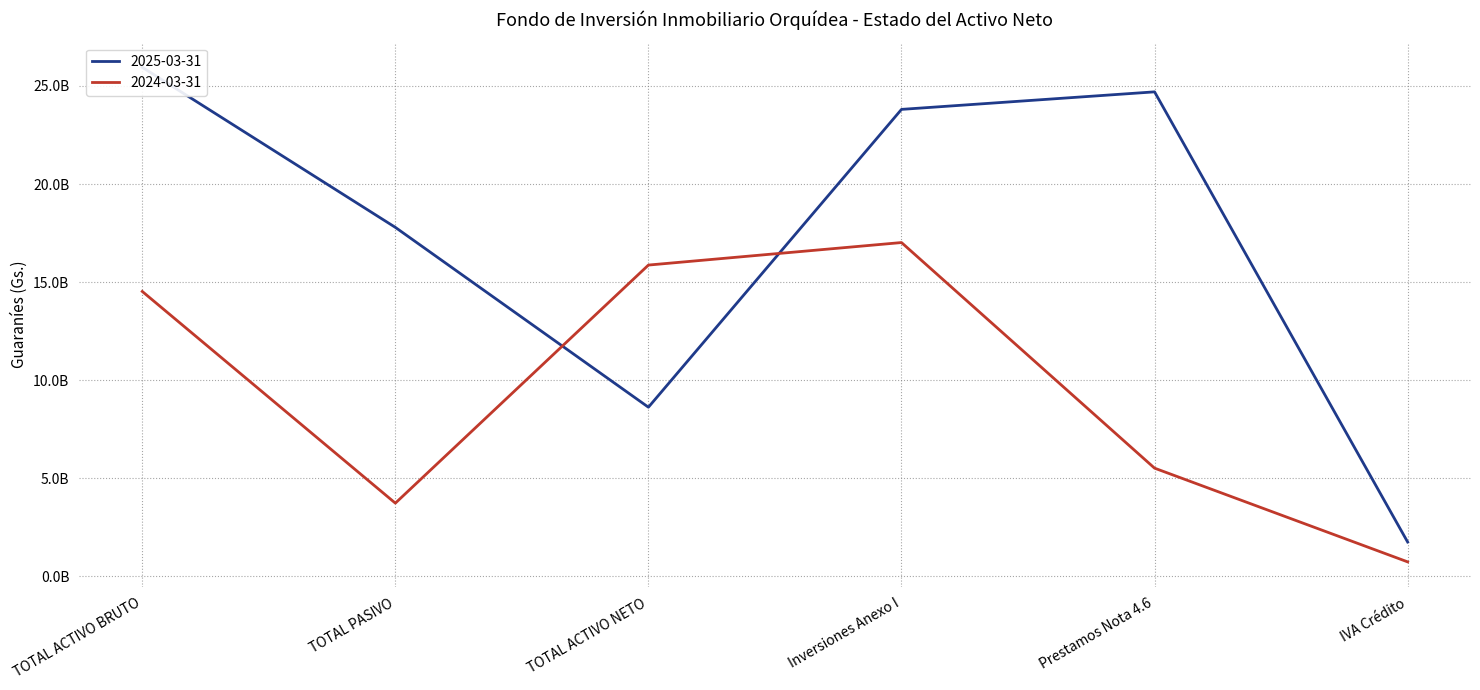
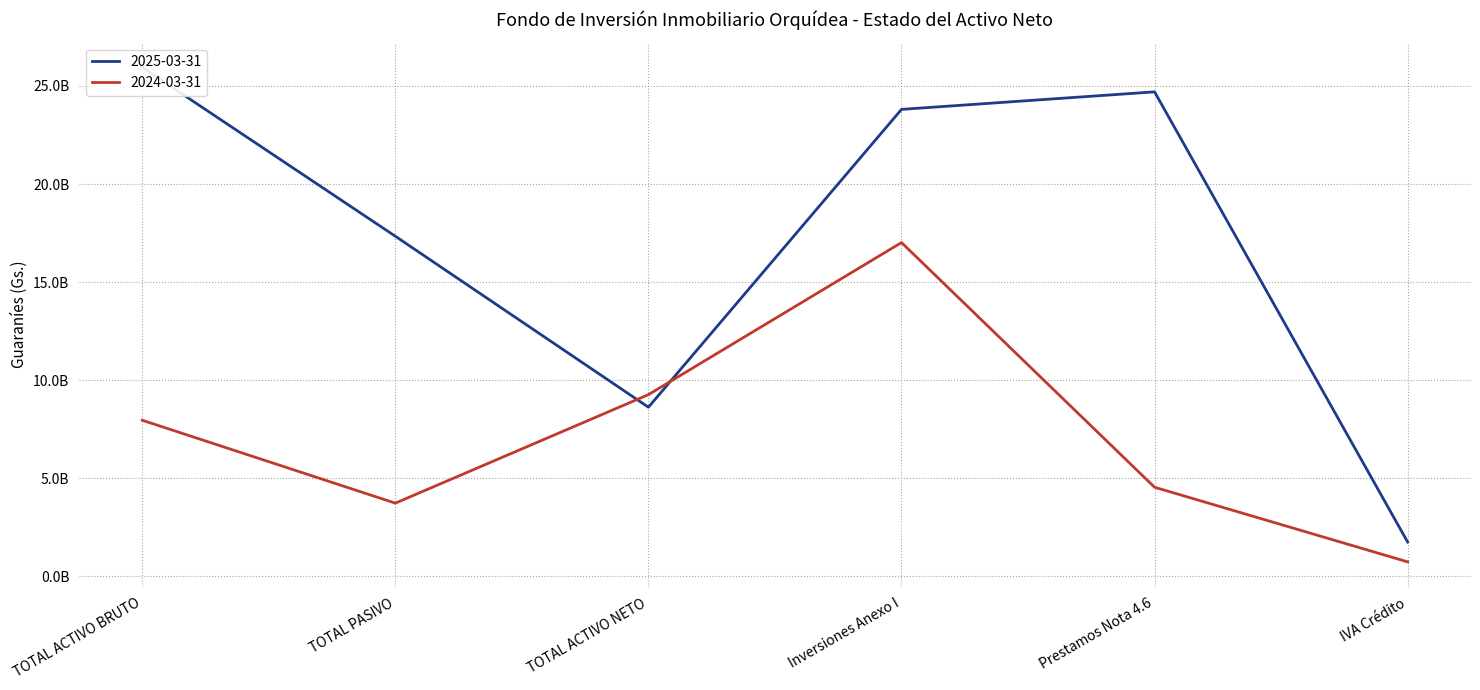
  {
    "2025-03-31": {
-     "TOTAL PASIVO": 17800000000,
+     "TOTAL PASIVO": 17300000000,
      "TOTAL ACTIVO NETO": 8600000000,
      "Inversiones Anexo I": 23800000000,
      "Prestamos Nota 4.6": 24700000000,
      "IVA Crédito": 1700000000
    },
    "2024-03-31": {
-     "TOTAL ACTIVO BRUTO": 14500000000,
+     "TOTAL ACTIVO BRUTO": 8000000000,
      "TOTAL PASIVO": 3700000000,
-     "TOTAL ACTIVO NETO": 15900000000,
+     "TOTAL ACTIVO NETO": 9300000000,
      "Inversiones Anexo I": 17000000000,
-     "Prestamos Nota 4.6": 5500000000,
+     "Prestamos Nota 4.6": 4500000000,
      "IVA Crédito": 700000000
    }
  }
